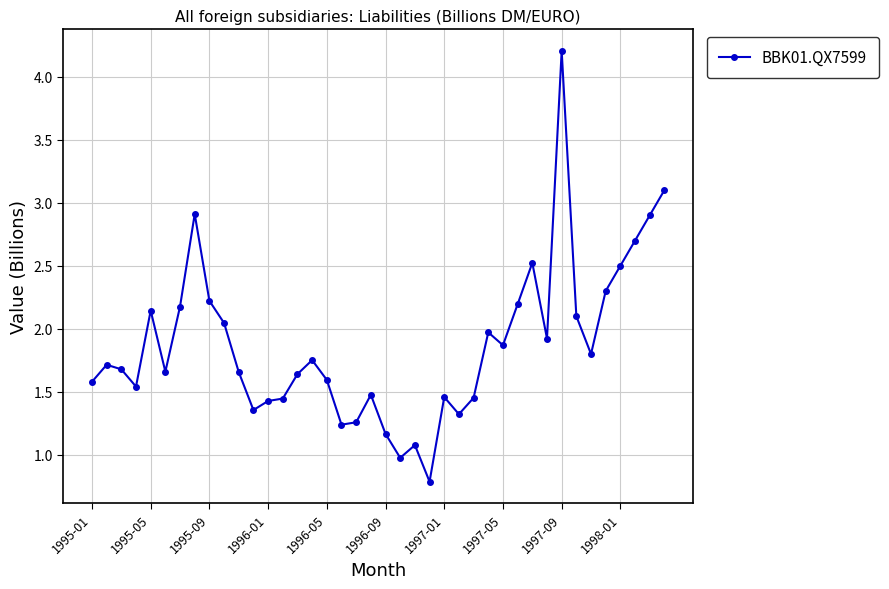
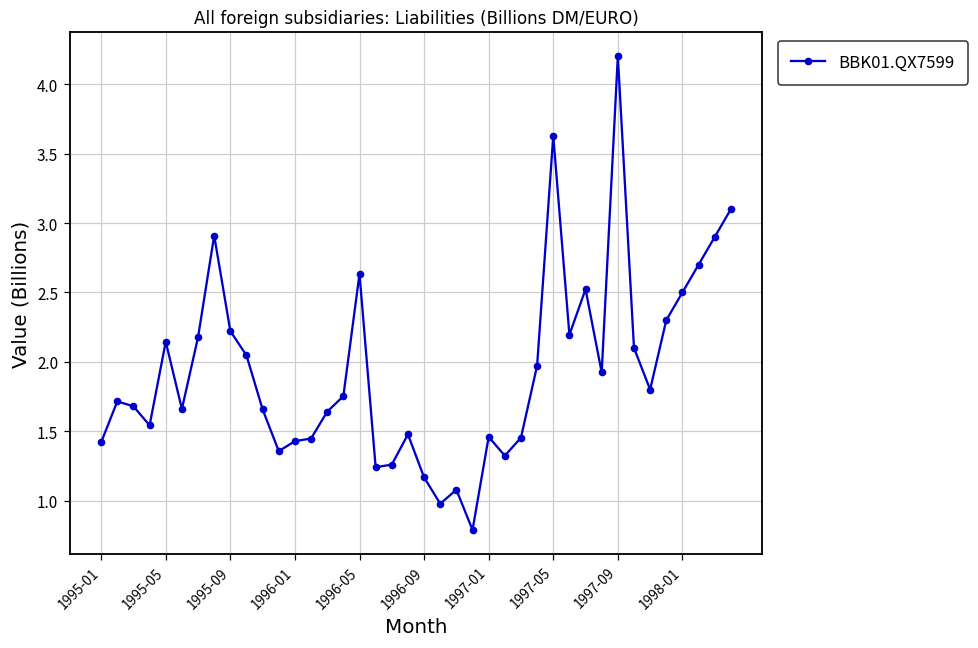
  {
-   "1995-01": 1.58,
+   "1995-01": 1.42,
    "1995-05": 2.15,
    "1995-09": 2.22,
    "1996-01": 1.43,
-   "1996-05": 1.60,
+   "1996-05": 2.63,
    "1996-09": 1.17,
    "1997-01": 1.46,
-   "1997-05": 1.87,
+   "1997-05": 3.63,
    "1997-09": 4.20,
    "1998-01": 2.50
  }
